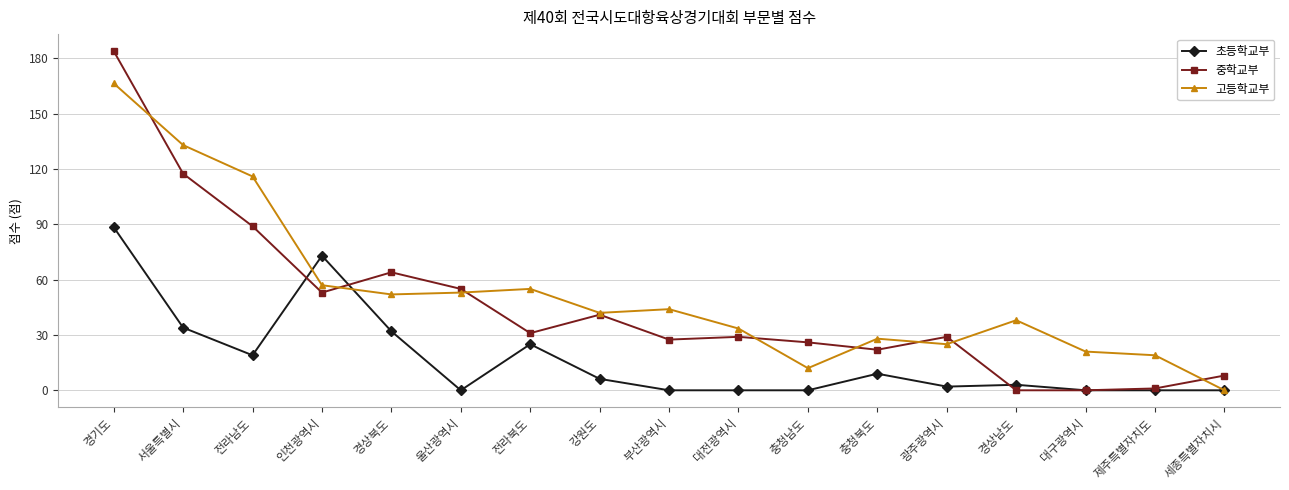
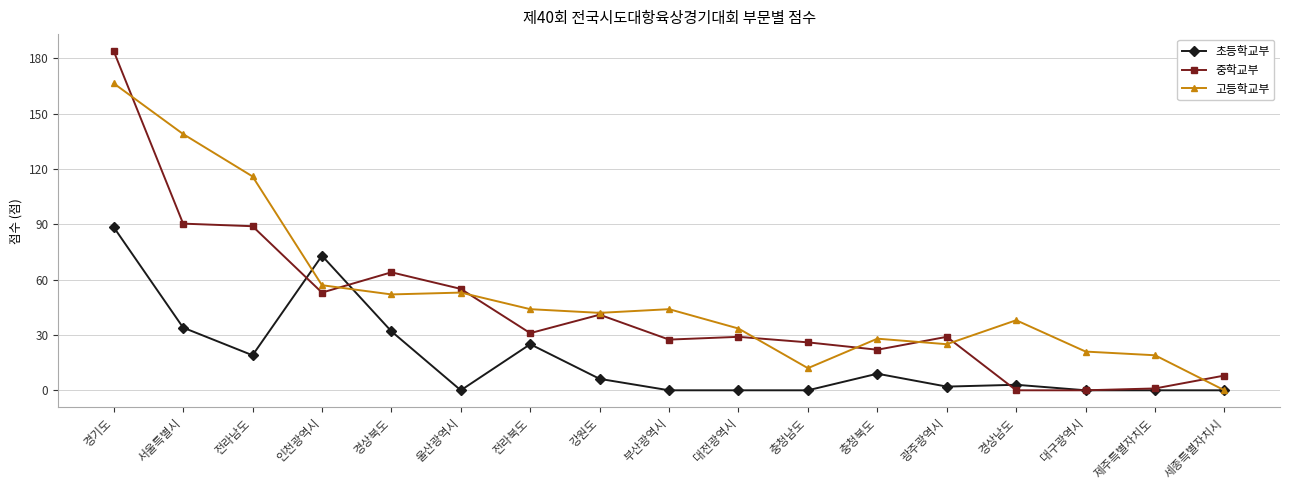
  {
    "초등학교부": {
      "경기도": 89,
      "서울특별시": 34,
      "전라남도": 19,
      "인천광역시": 73,
      "경상북도": 32,
      "울산광역시": 0,
      "전라북도": 25,
      "강원도": 6,
      "부산광역시": 0,
      "대전광역시": 0,
      "충청남도": 0,
      "충청북도": 9,
      "광주광역시": 2,
      "경상남도": 3
    },
    "중학교부": {
      "경기도": 184,
-     "서울특별시": 118,
+     "서울특별시": 90,
      "전라남도": 89,
      "인천광역시": 53,
      "경상북도": 64,
      "울산광역시": 55,
      "전라북도": 31,
      "부산광역시": 28,
      "대전광역시": 29,
      "충청남도": 26,
      "충청북도": 22,
      "광주광역시": 29,
      "경상남도": 0,
      "세종특별자치시": 8
    },
    "고등학교부": {
      "경기도": 167,
-     "서울특별시": 133,
+     "서울특별시": 139,
      "전라남도": 116,
      "인천광역시": 57,
      "경상북도": 52,
      "울산광역시": 53,
-     "전라북도": 55,
+     "전라북도": 44,
      "부산광역시": 44,
      "대전광역시": 34,
      "충청남도": 12,
      "충청북도": 28,
      "광주광역시": 25,
      "경상남도": 38,
      "대구광역시": 21,
      "제주특별자치도": 19
    }
  }
